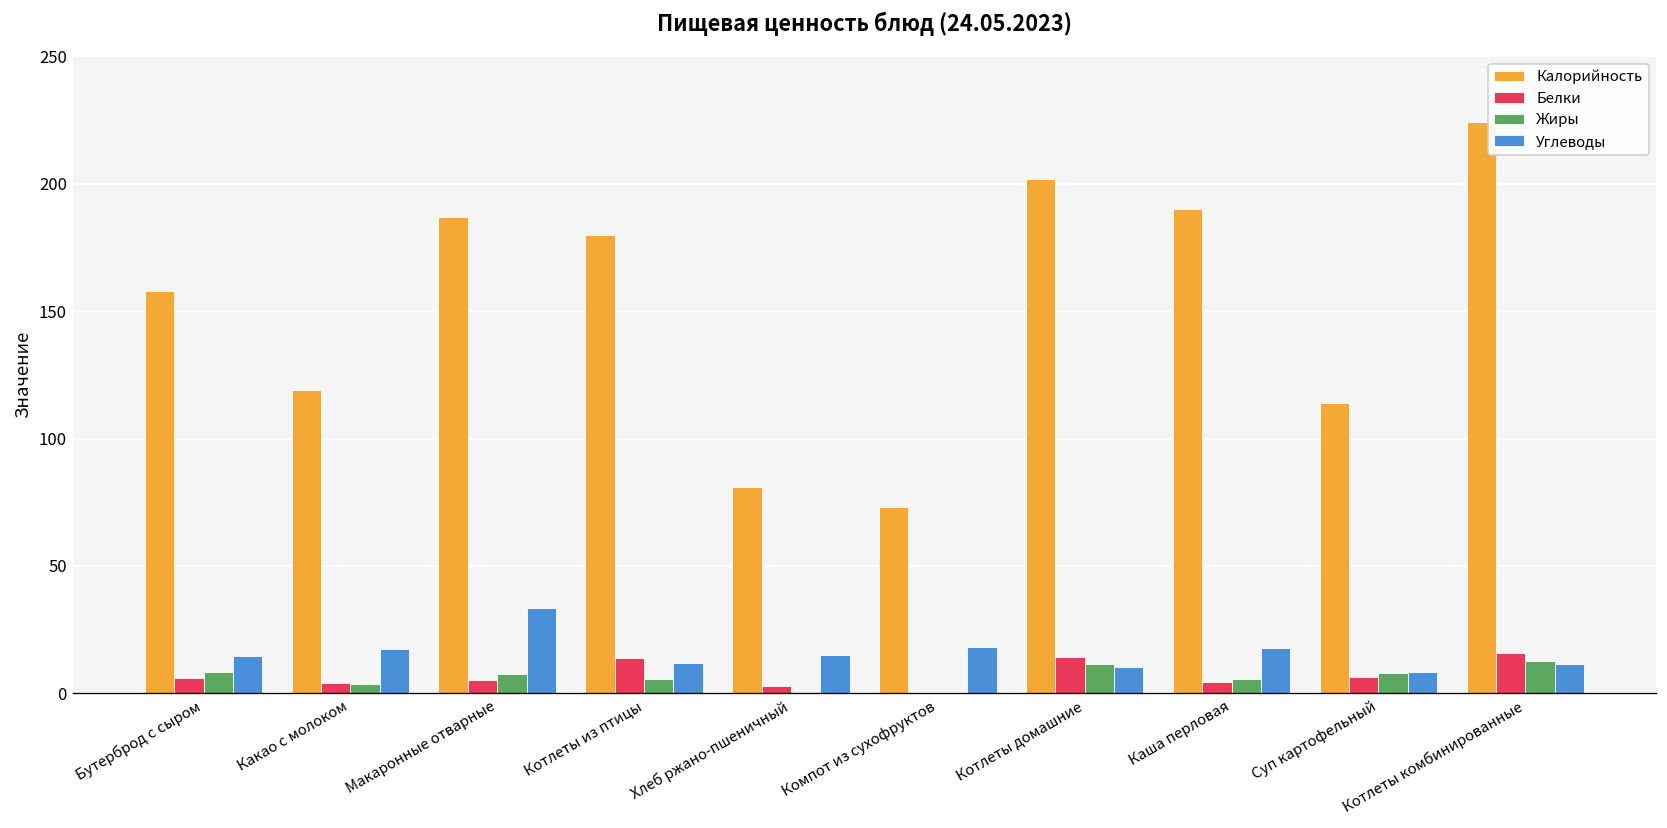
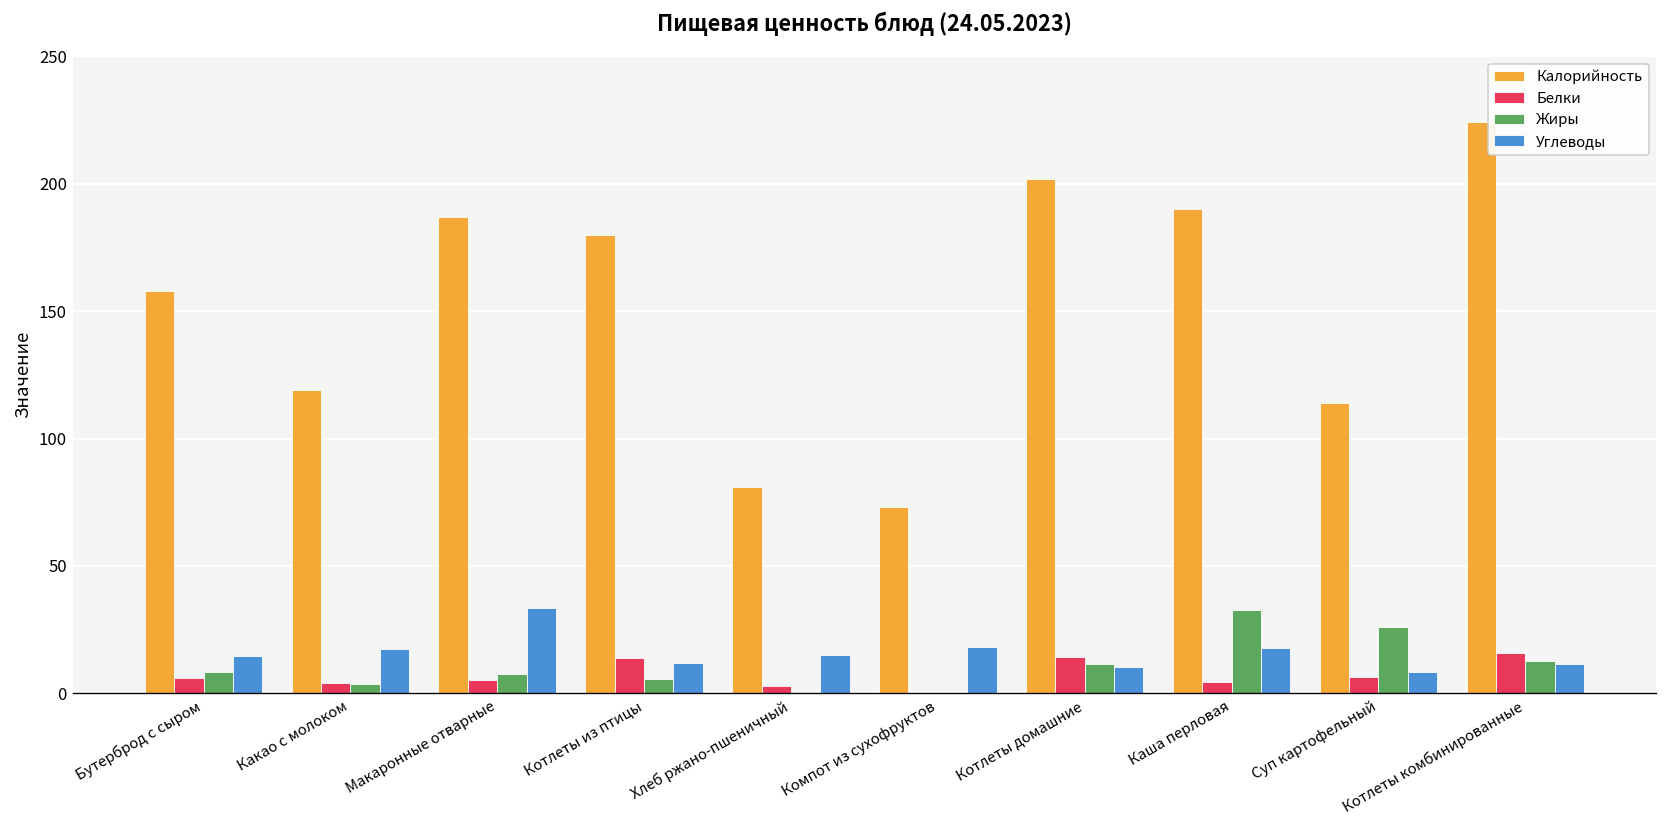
  {
    "Калорийность": {
      "Бутерброд с сыром": 158,
      "Какао с молоком": 119,
      "Макаронные отварные": 187,
      "Котлеты из птицы": 180,
      "Хлеб ржано-пшеничный": 81,
      "Компот из сухофруктов": 73,
      "Котлеты домашние": 202,
      "Каша перловая": 190,
      "Суп картофельный": 114,
      "Котлеты комбинированные": 224
    },
    "Белки": {
      "Бутерброд с сыром": 6,
      "Какао с молоком": 4,
      "Макаронные отварные": 5,
      "Котлеты из птицы": 14,
      "Хлеб ржано-пшеничный": 3,
      "Компот из сухофруктов": 0,
      "Котлеты домашние": 14,
      "Каша перловая": 4,
      "Суп картофельный": 6,
      "Котлеты комбинированные": 16
    },
    "Жиры": {
      "Бутерброд с сыром": 8,
      "Какао с молоком": 4,
      "Макаронные отварные": 8,
      "Котлеты из птицы": 6,
      "Компот из сухофруктов": 0,
      "Котлеты домашние": 11,
-     "Каша перловая": 6,
-     "Суп картофельный": 8,
+     "Каша перловая": 33,
+     "Суп картофельный": 26,
      "Котлеты комбинированные": 13
    },
    "Углеводы": {
      "Бутерброд с сыром": 15,
      "Какао с молоком": 18,
      "Макаронные отварные": 33,
      "Котлеты из птицы": 12,
      "Хлеб ржано-пшеничный": 15,
      "Компот из сухофруктов": 18,
      "Котлеты домашние": 10,
      "Каша перловая": 18,
      "Суп картофельный": 8,
      "Котлеты комбинированные": 11
    }
  }
